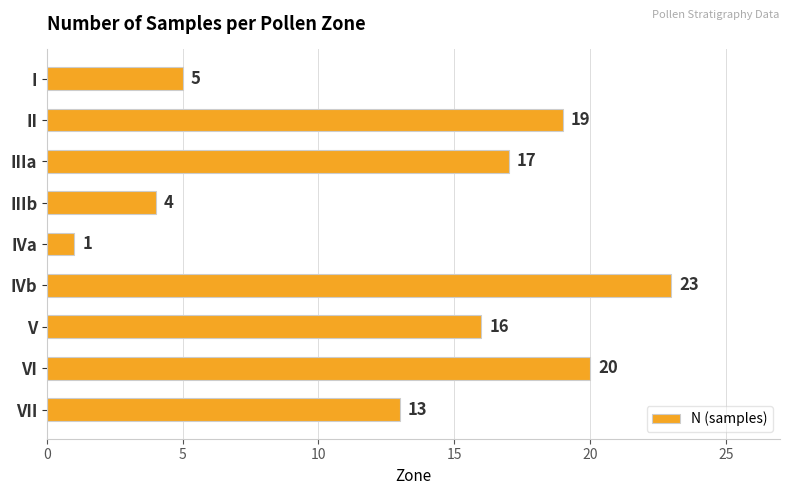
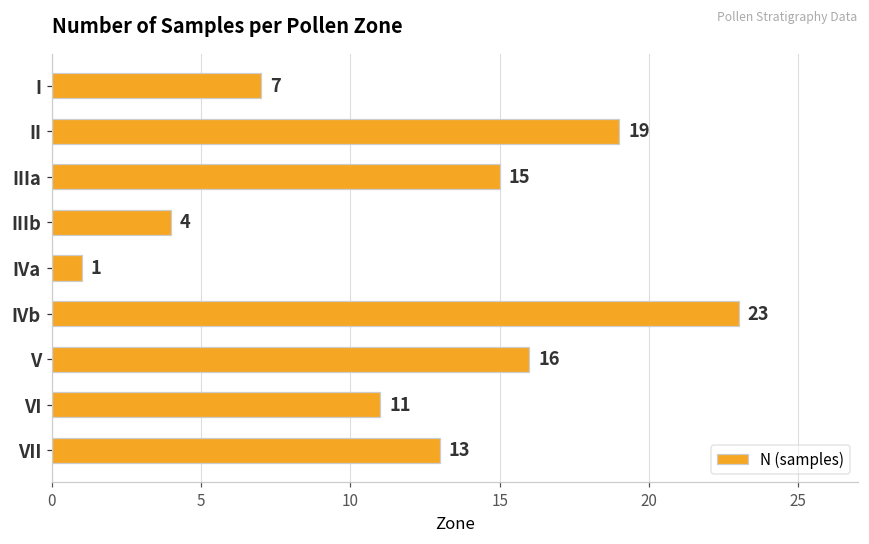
  {
-   "I": 5,
+   "I": 7,
    "II": 19,
-   "IIIa": 17,
+   "IIIa": 15,
    "IIIb": 4,
    "IVa": 1,
    "IVb": 23,
    "V": 16,
-   "VI": 20,
+   "VI": 11,
    "VII": 13
  }
